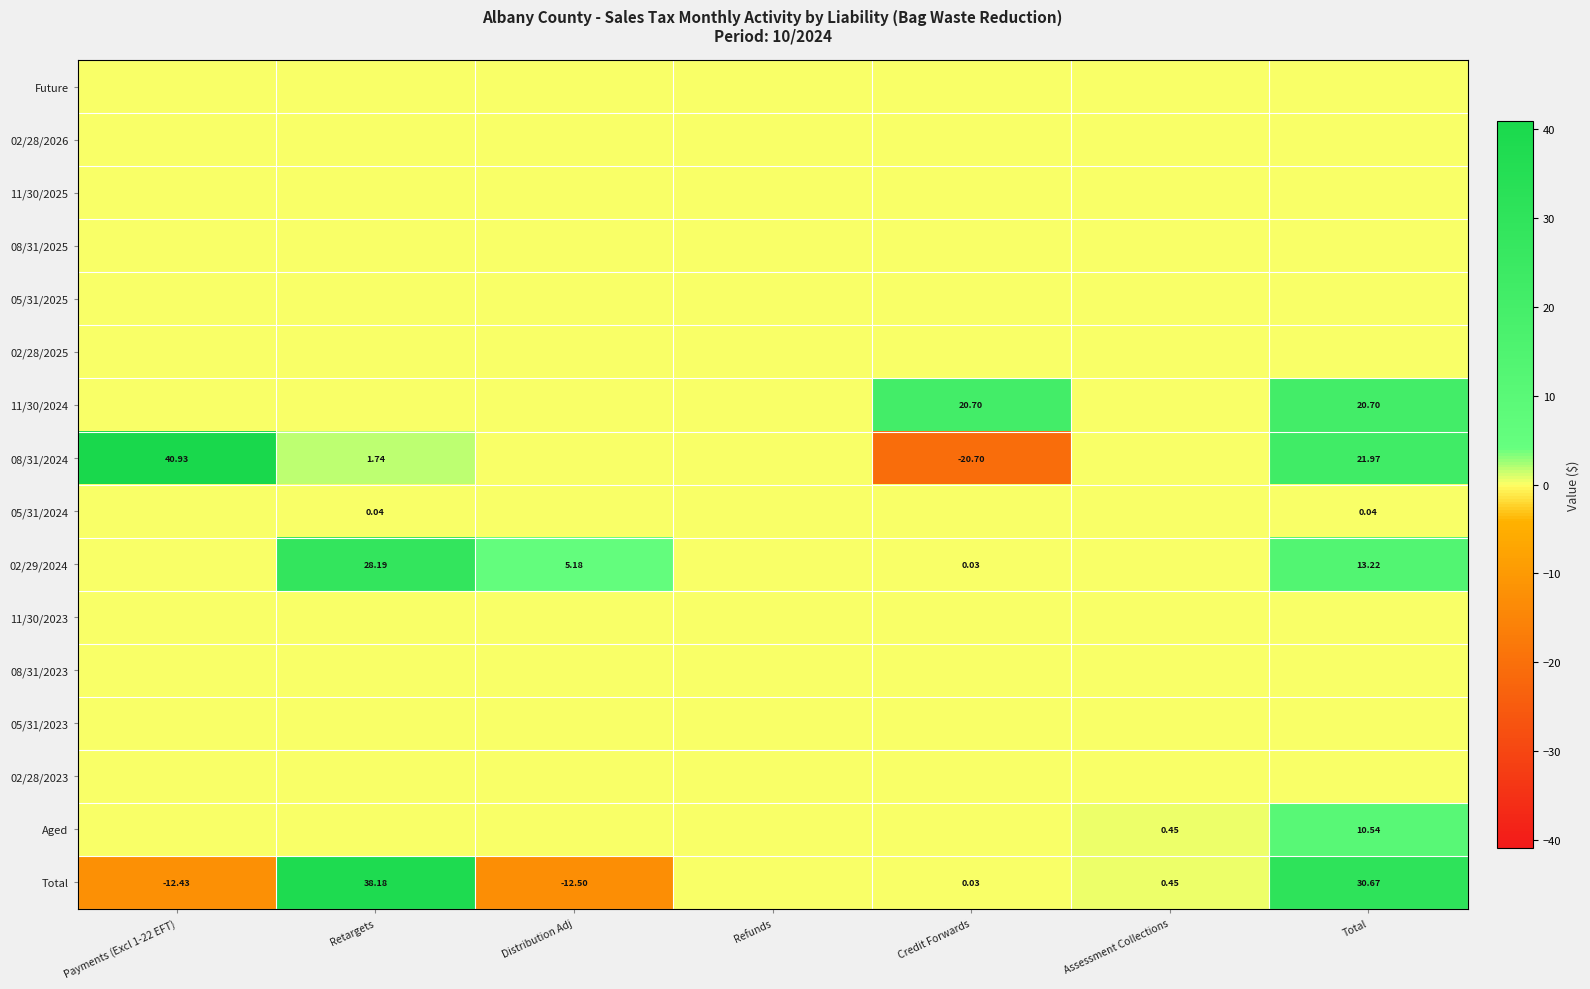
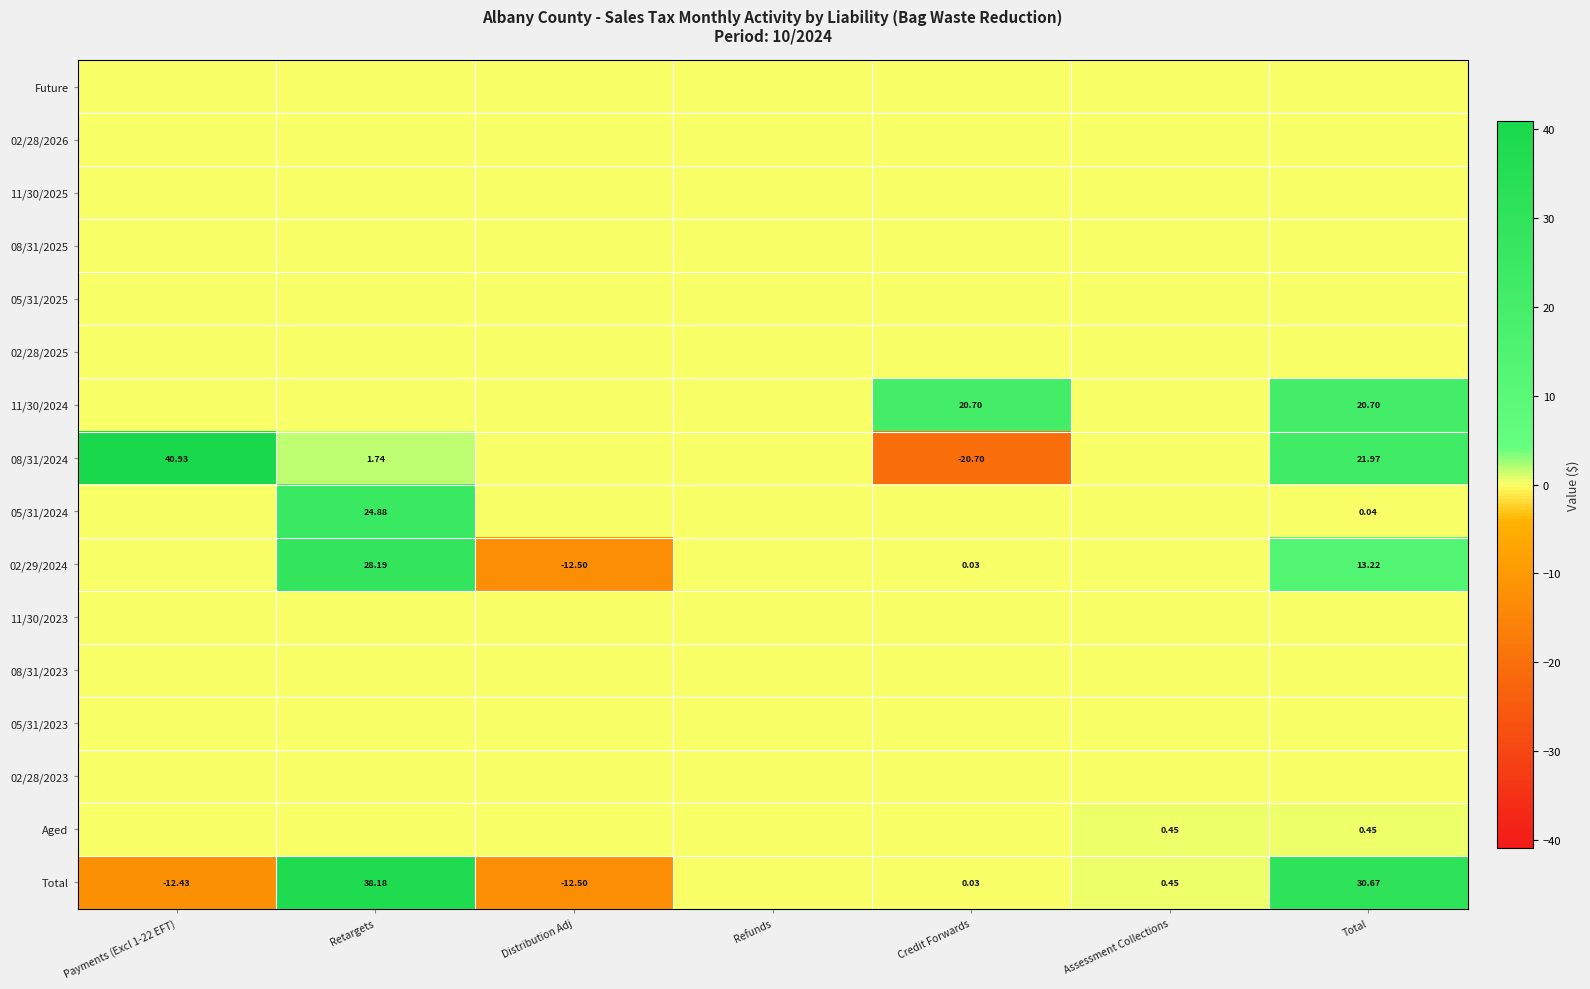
  {
    "11/30/2024": {
      "Credit Forwards": 20.70,
      "Total": 20.70
    },
    "08/31/2024": {
      "Payments (Excl 1-22 EFT)": 40.93,
      "Retargets": 1.74,
      "Credit Forwards": -20.70,
      "Total": 21.97
    },
    "05/31/2024": {
-     "Retargets": 0.04,
+     "Retargets": 24.88,
      "Total": 0.04
    },
    "02/29/2024": {
      "Retargets": 28.19,
-     "Distribution Adj": 5.18,
+     "Distribution Adj": -12.50,
      "Credit Forwards": 0.03,
      "Total": 13.22
    },
    "Aged": {
      "Assessment Collections": 0.45,
-     "Total": 10.54
+     "Total": 0.45
    },
    "Total": {
      "Payments (Excl 1-22 EFT)": -12.43,
      "Retargets": 38.18,
      "Distribution Adj": -12.50,
      "Credit Forwards": 0.03,
      "Assessment Collections": 0.45,
      "Total": 30.67
    }
  }
